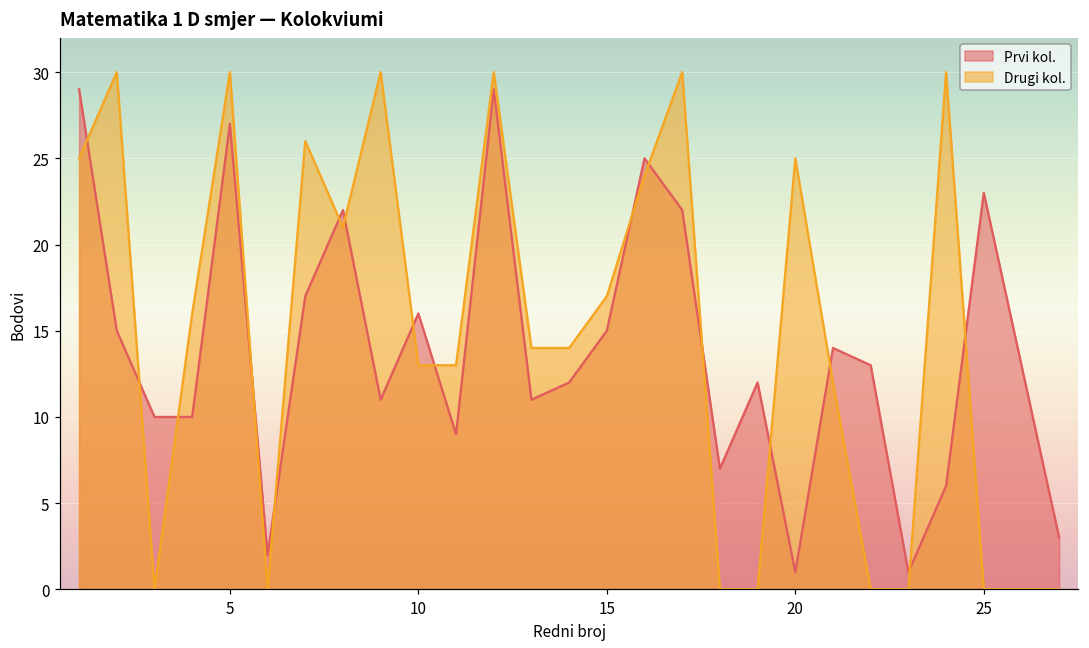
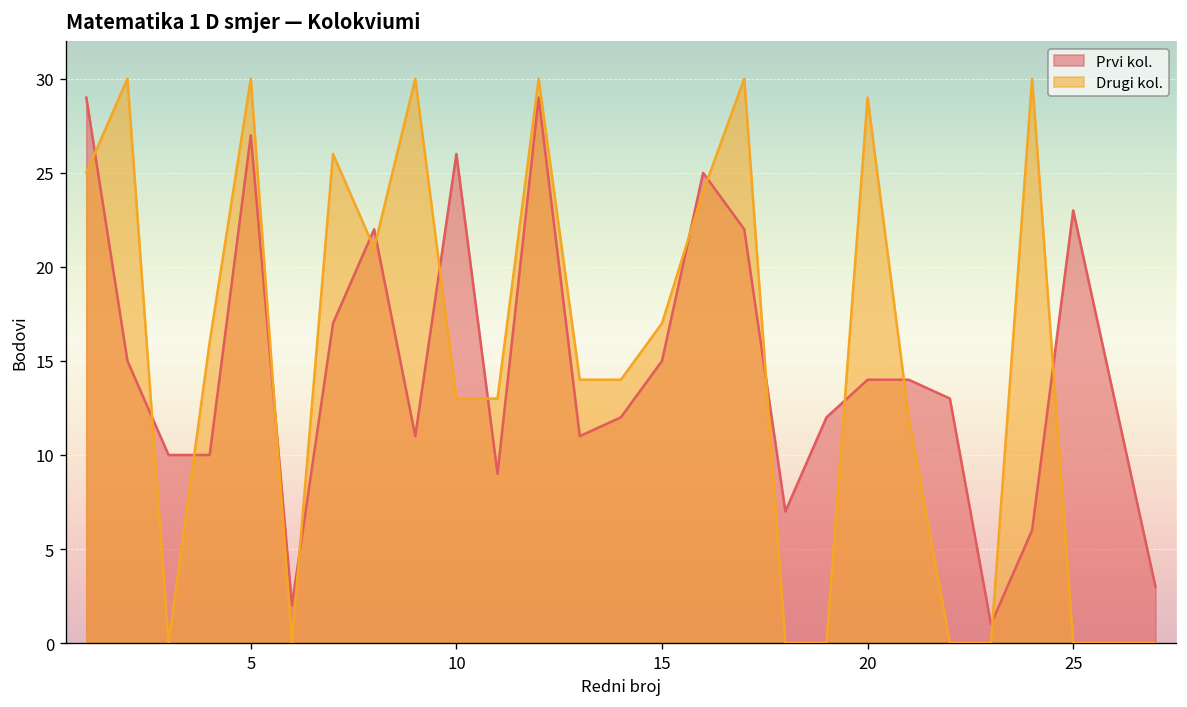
  {
    "Prvi kol.": {
      "5": 27,
-     "10": 16,
+     "10": 26,
      "15": 15,
-     "20": 1,
+     "20": 14,
      "25": 23
    },
    "Drugi kol.": {
      "5": 30,
      "10": 13,
      "15": 17,
-     "20": 25,
+     "20": 29,
      "25": 0
    }
  }
